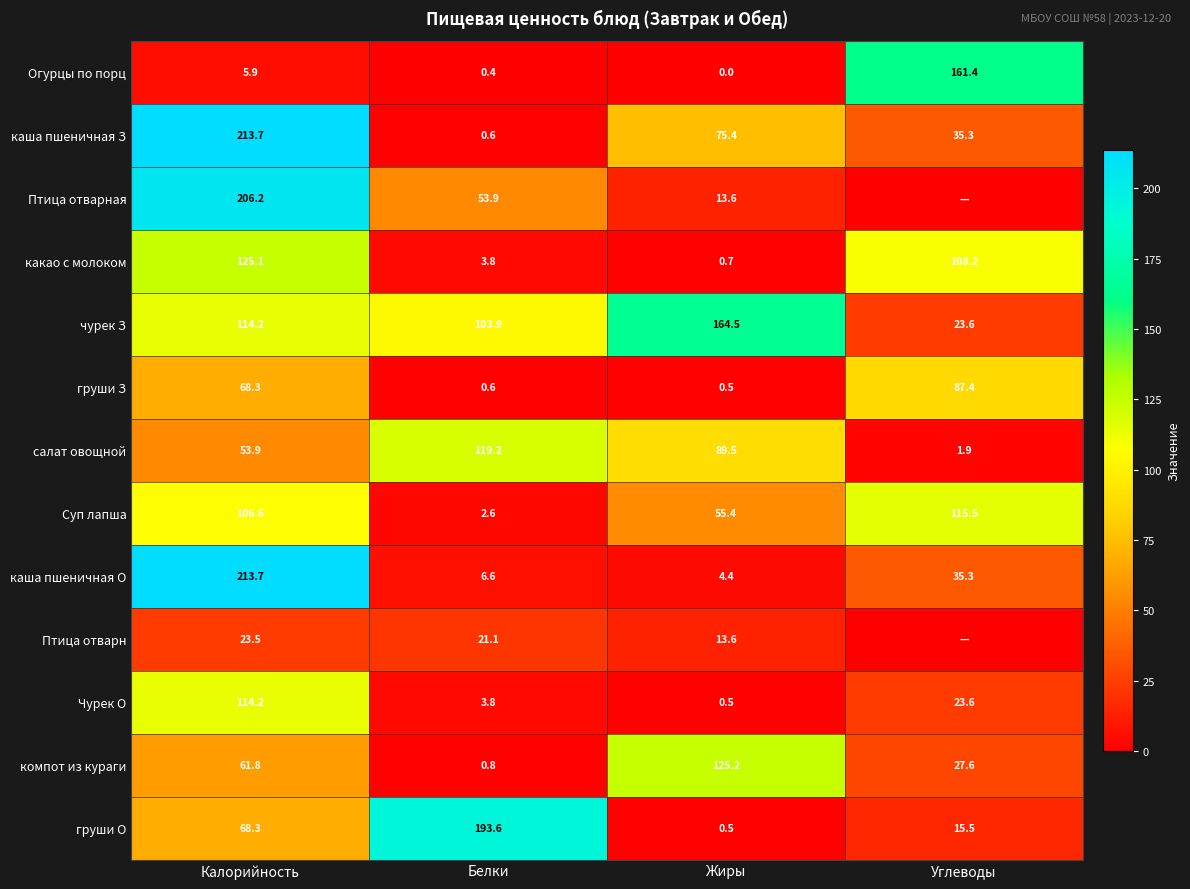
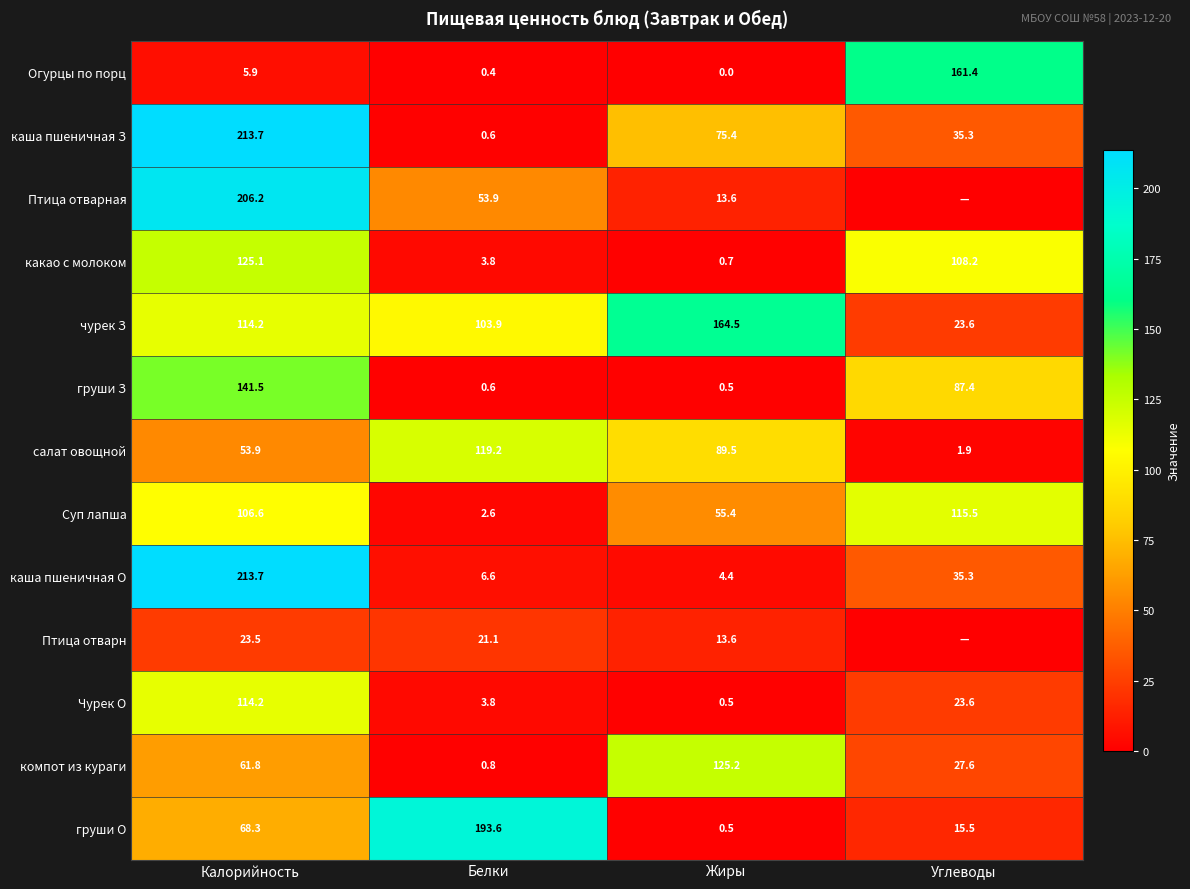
  {
    "Огурцы по порц": {
      "Калорийность": 5.9,
      "Белки": 0.4,
      "Жиры": 0.0,
      "Углеводы": 161.4
    },
    "каша пшеничная З": {
      "Калорийность": 213.7,
      "Белки": 0.6,
      "Жиры": 75.4,
      "Углеводы": 35.3
    },
    "Птица отварная": {
      "Калорийность": 206.2,
      "Белки": 53.9,
      "Жиры": 13.6
    },
    "какао с молоком": {
      "Калорийность": 125.1,
      "Белки": 3.8,
      "Жиры": 0.7,
      "Углеводы": 108.2
    },
    "чурек З": {
      "Калорийность": 114.2,
      "Белки": 103.9,
      "Жиры": 164.5,
      "Углеводы": 23.6
    },
    "груши З": {
-     "Калорийность": 68.3,
+     "Калорийность": 141.5,
      "Белки": 0.6,
      "Жиры": 0.5,
      "Углеводы": 87.4
    },
    "салат овощной": {
      "Калорийность": 53.9,
      "Белки": 119.2,
      "Жиры": 89.5,
      "Углеводы": 1.9
    },
    "Суп лапша": {
      "Калорийность": 106.6,
      "Белки": 2.6,
      "Жиры": 55.4,
      "Углеводы": 115.5
    },
    "каша пшеничная О": {
      "Калорийность": 213.7,
      "Белки": 6.6,
      "Жиры": 4.4,
      "Углеводы": 35.3
    },
    "Птица отварн": {
      "Калорийность": 23.5,
      "Белки": 21.1,
      "Жиры": 13.6
    },
    "Чурек О": {
      "Калорийность": 114.2,
      "Белки": 3.8,
      "Жиры": 0.5,
      "Углеводы": 23.6
    },
    "компот из кураги": {
      "Калорийность": 61.8,
      "Белки": 0.8,
      "Жиры": 125.2,
      "Углеводы": 27.6
    },
    "груши О": {
      "Калорийность": 68.3,
      "Белки": 193.6,
      "Жиры": 0.5,
      "Углеводы": 15.5
    }
  }
